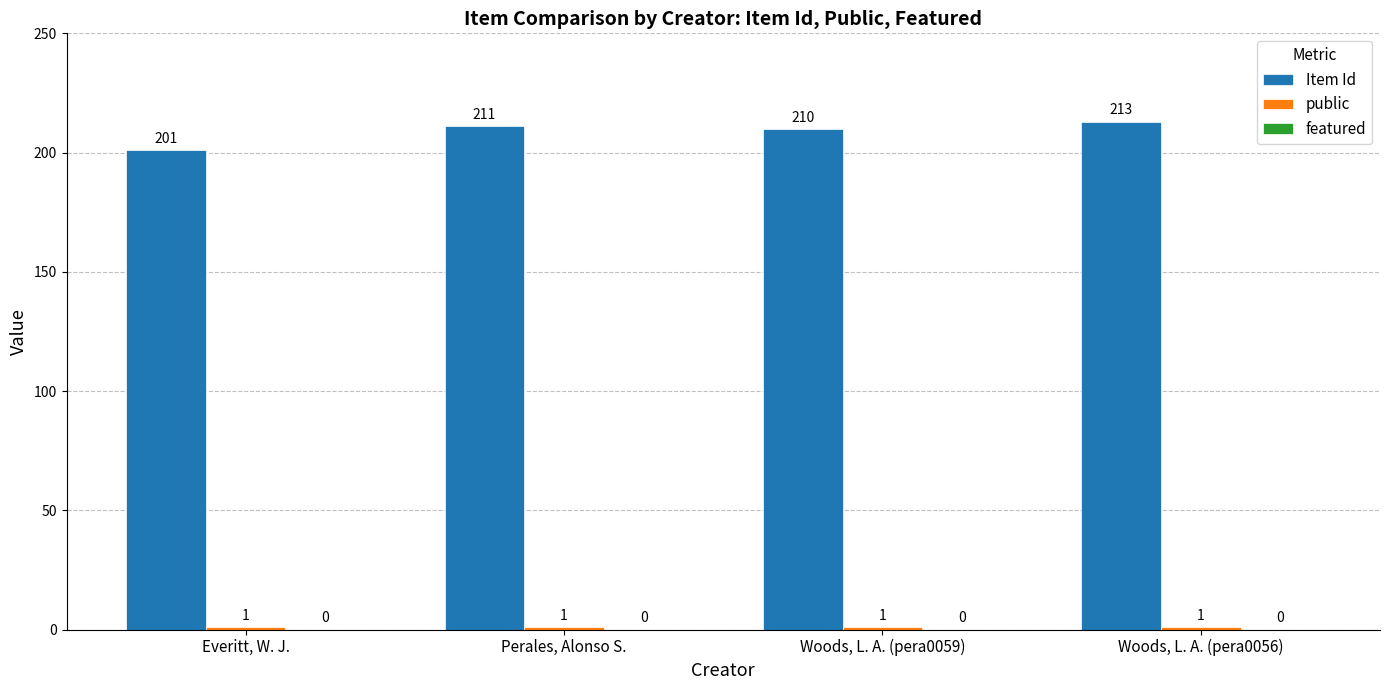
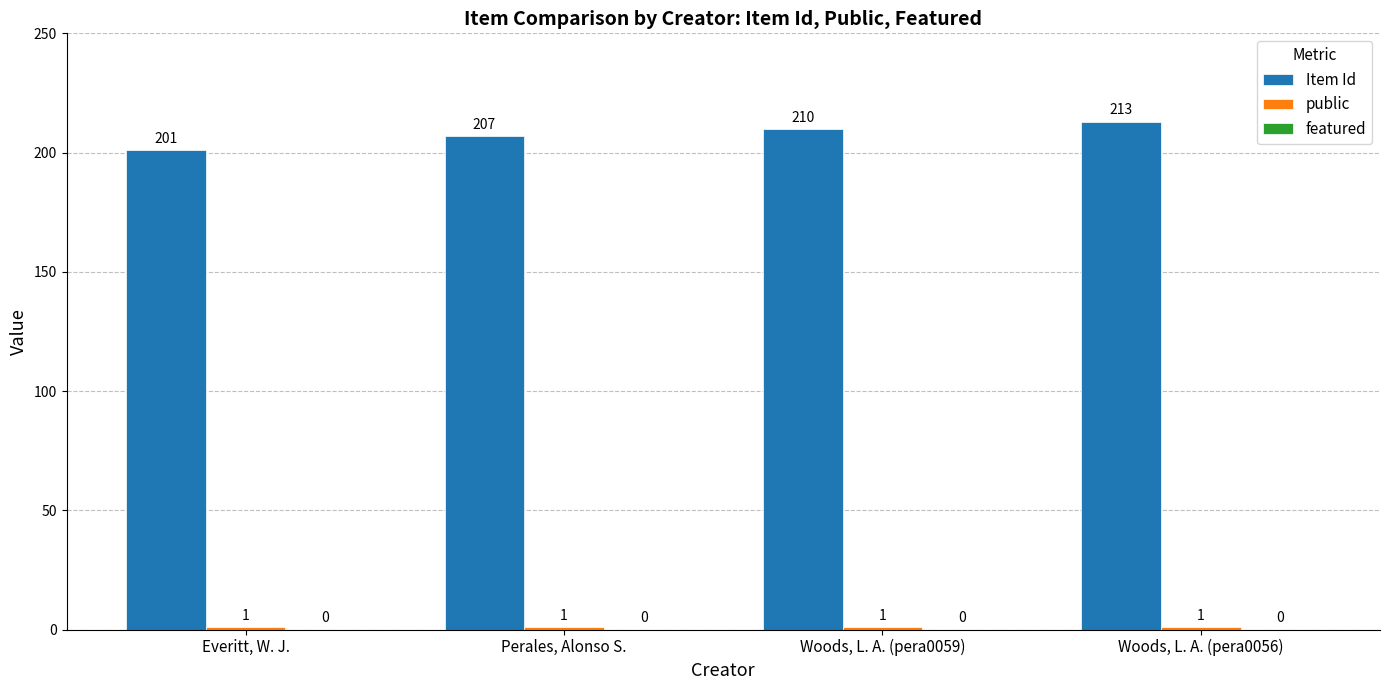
  {
    "Item Id": {
      "Everitt, W. J.": 201,
-     "Perales, Alonso S.": 211,
+     "Perales, Alonso S.": 207,
      "Woods, L. A. (pera0059)": 210,
      "Woods, L. A. (pera0056)": 213
    },
    "public": {
      "Everitt, W. J.": 1,
      "Perales, Alonso S.": 1,
      "Woods, L. A. (pera0059)": 1,
      "Woods, L. A. (pera0056)": 1
    },
    "featured": {
      "Everitt, W. J.": 0,
      "Perales, Alonso S.": 0,
      "Woods, L. A. (pera0059)": 0,
      "Woods, L. A. (pera0056)": 0
    }
  }
